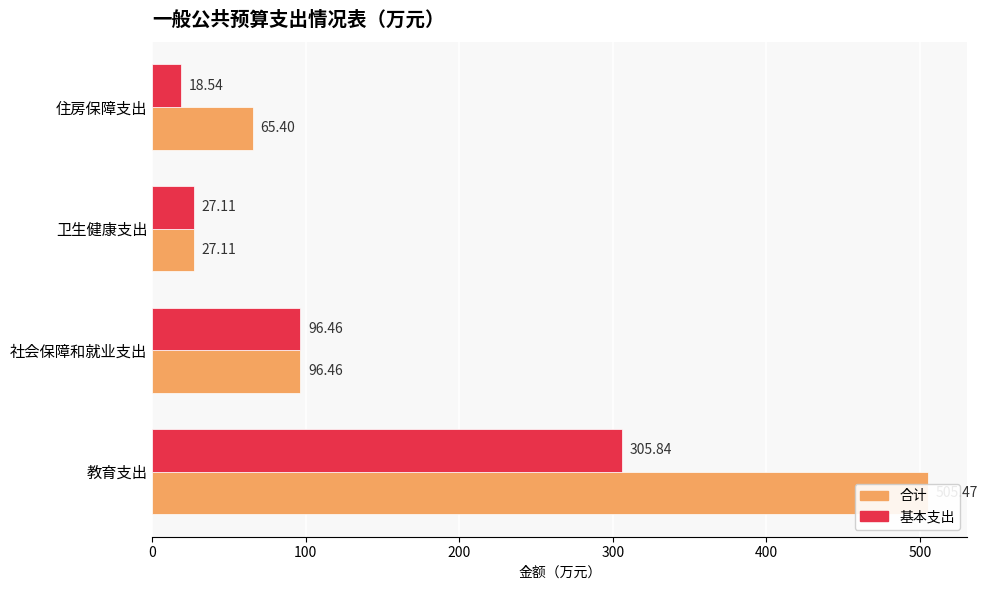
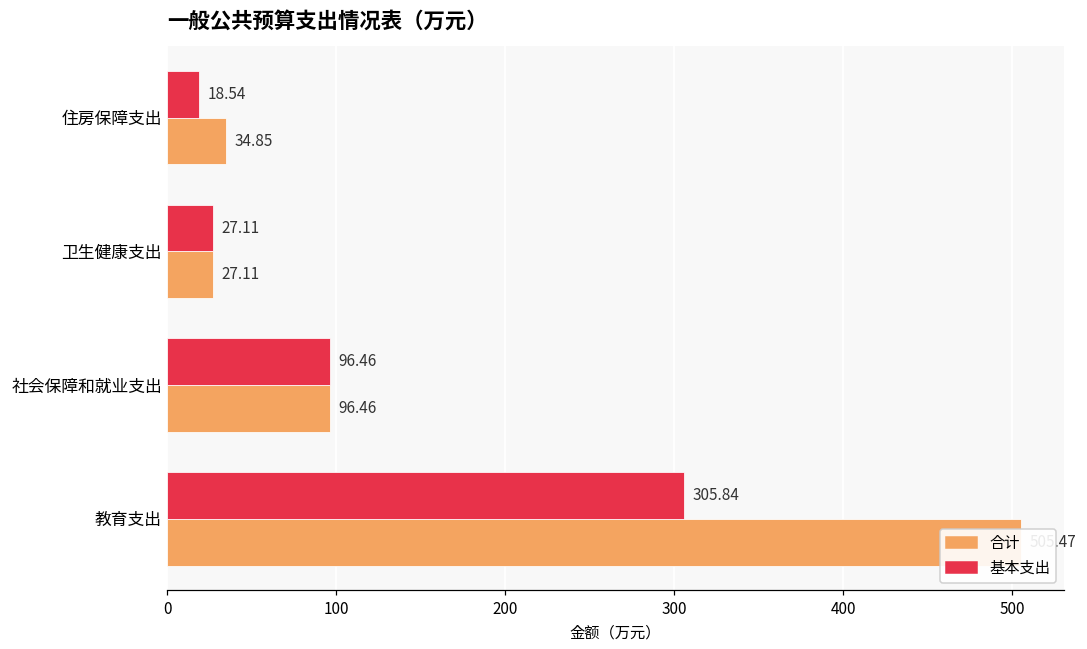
  {
    "合计": {
-     "住房保障支出": 65.40,
+     "住房保障支出": 34.85,
      "卫生健康支出": 27.11,
      "社会保障和就业支出": 96.46
    },
    "基本支出": {
      "住房保障支出": 18.54,
      "卫生健康支出": 27.11,
      "社会保障和就业支出": 96.46,
      "教育支出": 305.84
    }
  }
